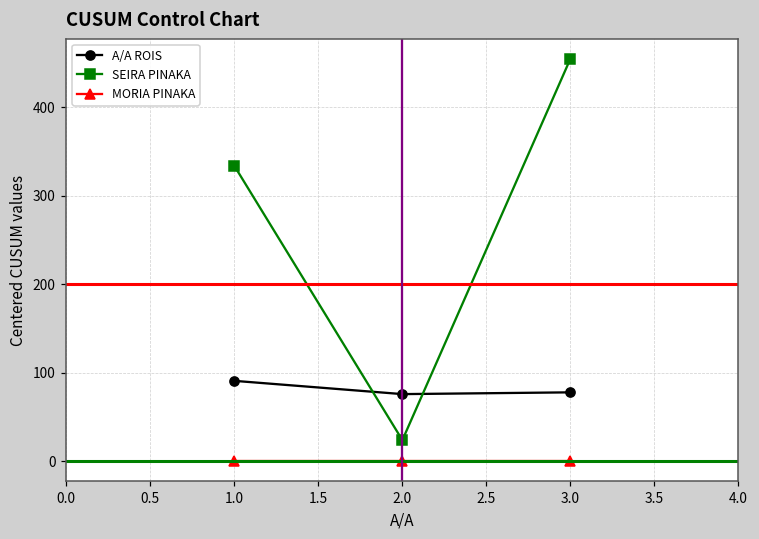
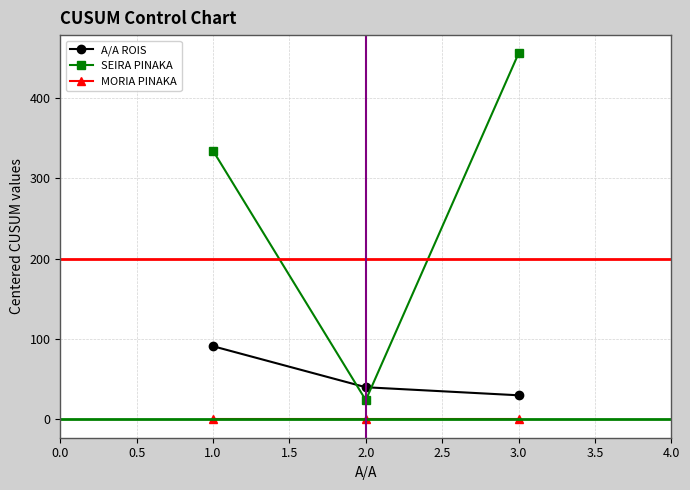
  {
    "A/A ROIS": {
      "1.0": 90,
-     "2.0": 80,
-     "3.0": 80
+     "2.0": 40,
+     "3.0": 30
    },
    "SEIRA PINAKA": {
      "1.0": 330,
      "2.0": 20,
      "3.0": 460
    },
    "MORIA PINAKA": {
      "1.0": 0,
      "2.0": 0,
      "3.0": 0
    }
  }
